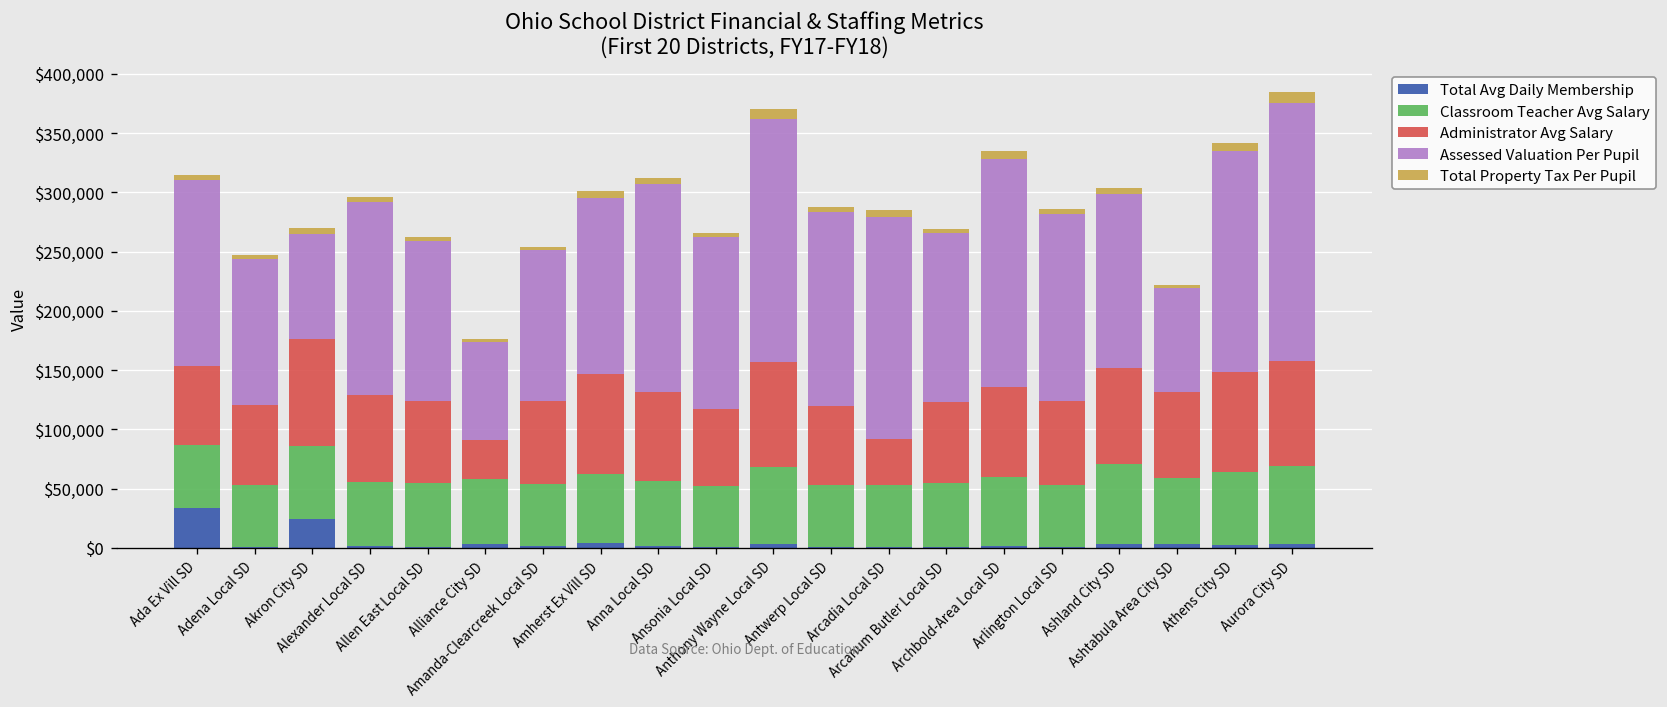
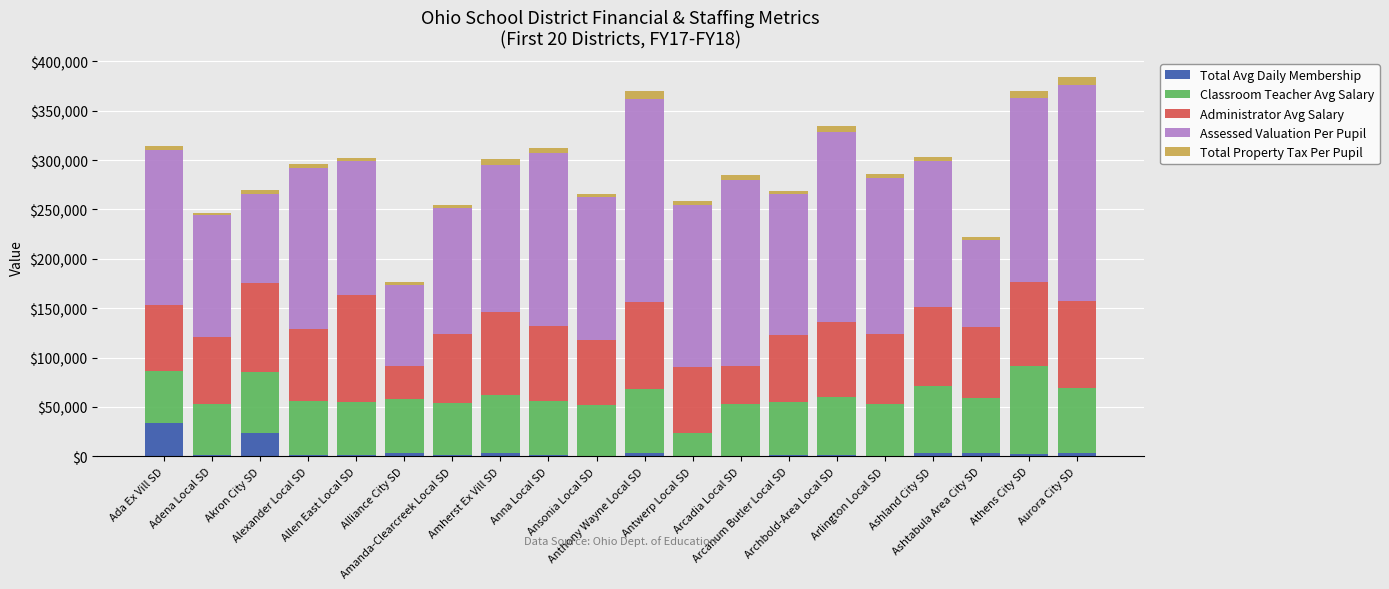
  {
    "Total Avg Daily Membership": {
      "Ada Ex Vill SD": "$30,000",
      "Akron City SD": "$20,000",
      "Alliance City SD": "$0",
      "Amherst Ex Vill SD": "$0",
      "Anthony Wayne Local SD": "$0",
      "Ashland City SD": "$0",
      "Ashtabula Area City SD": "$0",
      "Athens City SD": "$0",
      "Aurora City SD": "$0"
    },
    "Classroom Teacher Avg Salary": {
      "Ada Ex Vill SD": "$50,000",
      "Adena Local SD": "$50,000",
      "Akron City SD": "$60,000",
      "Alexander Local SD": "$50,000",
      "Allen East Local SD": "$50,000",
      "Alliance City SD": "$60,000",
      "Amanda-Clearcreek Local SD": "$50,000",
      "Amherst Ex Vill SD": "$60,000",
      "Anna Local SD": "$50,000",
      "Ansonia Local SD": "$50,000",
      "Anthony Wayne Local SD": "$60,000",
-     "Antwerp Local SD": "$50,000",
+     "Antwerp Local SD": "$20,000",
      "Arcadia Local SD": "$50,000",
      "Arcanum Butler Local SD": "$50,000",
      "Archbold-Area Local SD": "$60,000",
      "Arlington Local SD": "$50,000",
      "Ashland City SD": "$70,000",
      "Ashtabula Area City SD": "$60,000",
-     "Athens City SD": "$60,000",
+     "Athens City SD": "$90,000",
      "Aurora City SD": "$70,000"
    },
    "Administrator Avg Salary": {
      "Ada Ex Vill SD": "$70,000",
      "Adena Local SD": "$70,000",
      "Akron City SD": "$90,000",
      "Alexander Local SD": "$70,000",
-     "Allen East Local SD": "$70,000",
+     "Allen East Local SD": "$110,000",
      "Alliance City SD": "$30,000",
      "Amanda-Clearcreek Local SD": "$70,000",
      "Amherst Ex Vill SD": "$80,000",
      "Anna Local SD": "$80,000",
      "Ansonia Local SD": "$70,000",
      "Anthony Wayne Local SD": "$90,000",
      "Antwerp Local SD": "$70,000",
      "Arcadia Local SD": "$40,000",
      "Arcanum Butler Local SD": "$70,000",
      "Archbold-Area Local SD": "$80,000",
      "Arlington Local SD": "$70,000",
      "Ashland City SD": "$80,000",
      "Ashtabula Area City SD": "$70,000",
      "Athens City SD": "$80,000",
      "Aurora City SD": "$90,000"
    },
    "Assessed Valuation Per Pupil": {
      "Ada Ex Vill SD": "$160,000",
      "Adena Local SD": "$120,000",
      "Akron City SD": "$90,000",
      "Alexander Local SD": "$160,000",
      "Allen East Local SD": "$140,000",
      "Alliance City SD": "$80,000",
      "Amanda-Clearcreek Local SD": "$130,000",
      "Amherst Ex Vill SD": "$150,000",
      "Anna Local SD": "$180,000",
      "Ansonia Local SD": "$140,000",
      "Anthony Wayne Local SD": "$210,000",
      "Antwerp Local SD": "$160,000",
      "Arcadia Local SD": "$190,000",
      "Arcanum Butler Local SD": "$140,000",
      "Archbold-Area Local SD": "$190,000",
      "Arlington Local SD": "$160,000",
      "Ashland City SD": "$150,000",
      "Ashtabula Area City SD": "$90,000",
      "Athens City SD": "$190,000",
      "Aurora City SD": "$220,000"
    },
    "Total Property Tax Per Pupil": {
      "Ada Ex Vill SD": "$0",
      "Adena Local SD": "$0",
      "Akron City SD": "$0",
      "Alexander Local SD": "$0",
      "Allen East Local SD": "$0",
      "Alliance City SD": "$0",
      "Amanda-Clearcreek Local SD": "$0",
      "Amherst Ex Vill SD": "$10,000",
      "Anna Local SD": "$10,000",
      "Ansonia Local SD": "$0",
      "Anthony Wayne Local SD": "$10,000",
      "Antwerp Local SD": "$0",
      "Arcadia Local SD": "$10,000",
      "Arcanum Butler Local SD": "$0",
      "Archbold-Area Local SD": "$10,000",
      "Arlington Local SD": "$0",
      "Ashland City SD": "$0",
      "Ashtabula Area City SD": "$0",
      "Athens City SD": "$10,000",
      "Aurora City SD": "$10,000"
    }
  }
